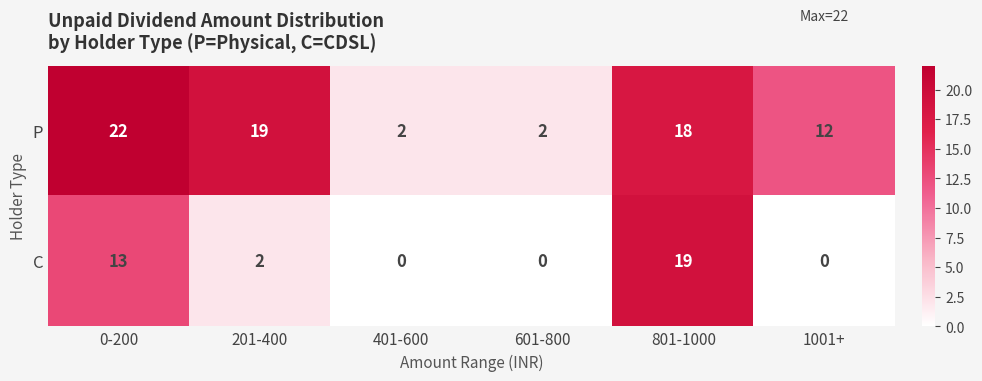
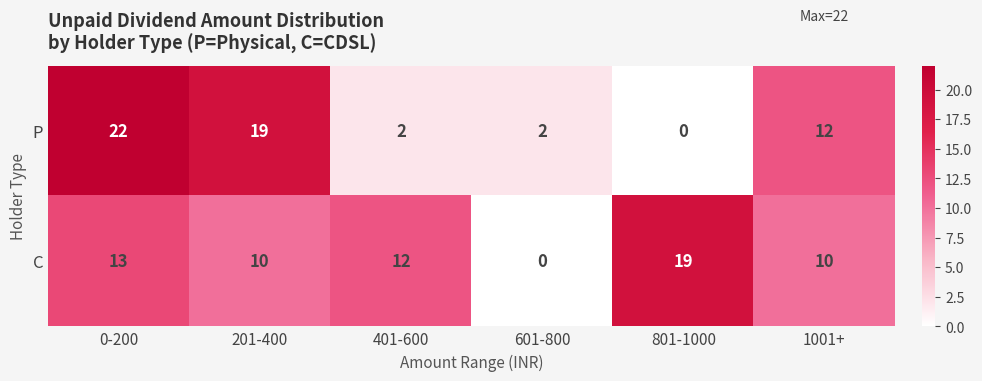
  {
    "P": {
      "0-200": 22,
      "201-400": 19,
      "401-600": 2,
      "601-800": 2,
-     "801-1000": 18,
+     "801-1000": 0,
      "1001+": 12
    },
    "C": {
      "0-200": 13,
-     "201-400": 2,
-     "401-600": 0,
+     "201-400": 10,
+     "401-600": 12,
      "601-800": 0,
      "801-1000": 19,
-     "1001+": 0
+     "1001+": 10
    }
  }
